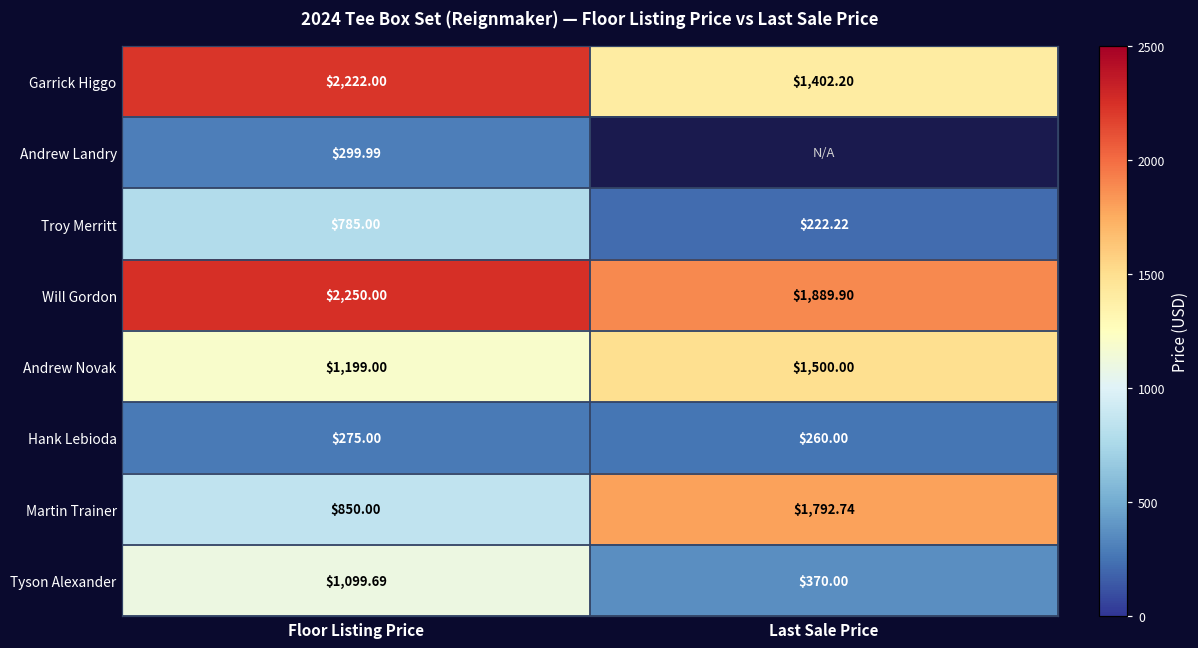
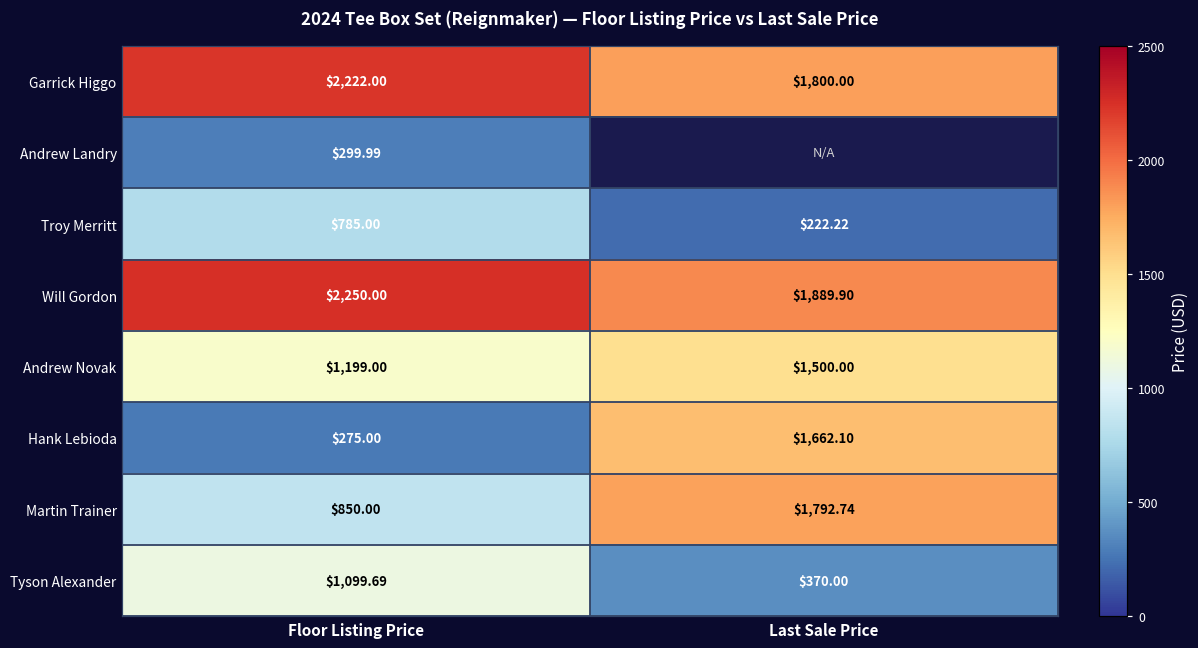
  {
    "Garrick Higgo": {
      "Floor Listing Price": "$2,222.00",
-     "Last Sale Price": "$1,402.20"
+     "Last Sale Price": "$1,800.00"
    },
    "Andrew Landry": {
      "Floor Listing Price": "$299.99"
    },
    "Troy Merritt": {
      "Floor Listing Price": "$785.00",
      "Last Sale Price": "$222.22"
    },
    "Will Gordon": {
      "Floor Listing Price": "$2,250.00",
      "Last Sale Price": "$1,889.90"
    },
    "Andrew Novak": {
      "Floor Listing Price": "$1,199.00",
      "Last Sale Price": "$1,500.00"
    },
    "Hank Lebioda": {
      "Floor Listing Price": "$275.00",
-     "Last Sale Price": "$260.00"
+     "Last Sale Price": "$1,662.10"
    },
    "Martin Trainer": {
      "Floor Listing Price": "$850.00",
      "Last Sale Price": "$1,792.74"
    },
    "Tyson Alexander": {
      "Floor Listing Price": "$1,099.69",
      "Last Sale Price": "$370.00"
    }
  }
